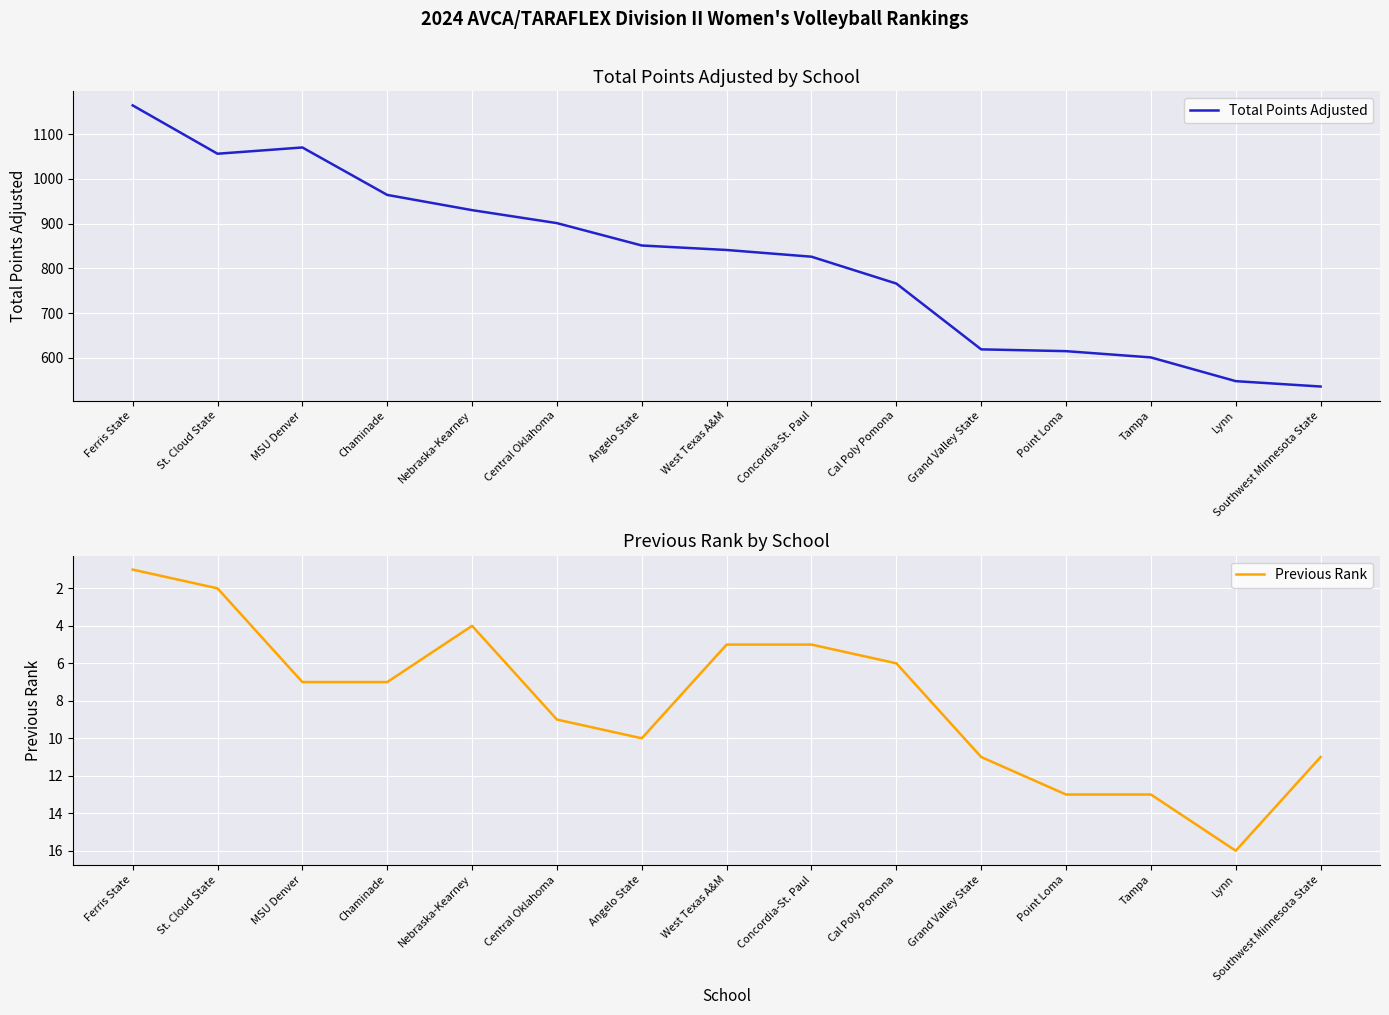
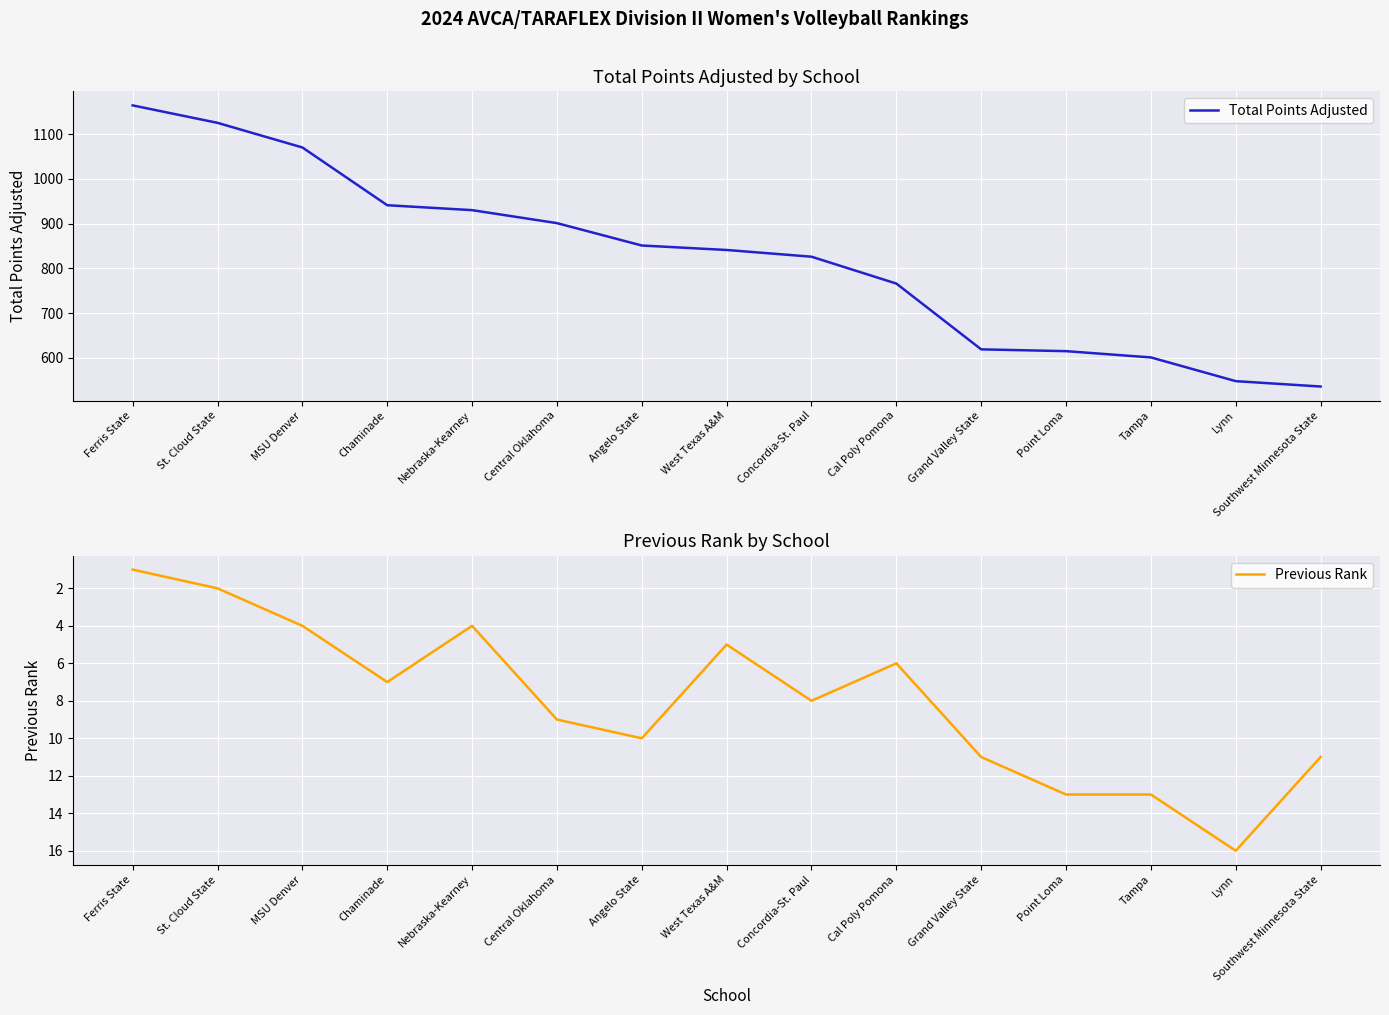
  {
    "Total Points Adjusted by School": {
      "Ferris State": 1160,
-     "St. Cloud State": 1060,
+     "St. Cloud State": 1130,
      "MSU Denver": 1070,
-     "Chaminade": 960,
+     "Chaminade": 940,
      "Nebraska-Kearney": 930,
      "Central Oklahoma": 900,
      "Angelo State": 850,
      "West Texas A&M": 840,
      "Concordia-St. Paul": 830,
      "Cal Poly Pomona": 770,
      "Grand Valley State": 620,
      "Point Loma": 620,
      "Tampa": 600,
      "Lynn": 550,
      "Southwest Minnesota State": 540
    },
    "Previous Rank by School": {
      "Ferris State": 1,
      "St. Cloud State": 2,
-     "MSU Denver": 7,
+     "MSU Denver": 4,
      "Chaminade": 7,
      "Nebraska-Kearney": 4,
      "Central Oklahoma": 9,
      "Angelo State": 10,
      "West Texas A&M": 5,
-     "Concordia-St. Paul": 5,
+     "Concordia-St. Paul": 8,
      "Cal Poly Pomona": 6,
      "Grand Valley State": 11,
      "Point Loma": 13,
      "Tampa": 13,
      "Lynn": 16,
      "Southwest Minnesota State": 11
    }
  }
